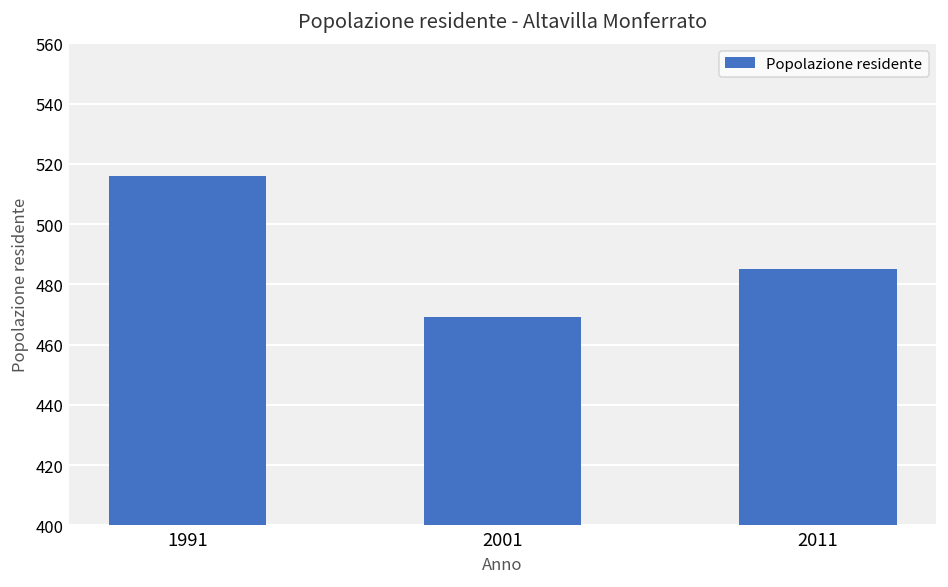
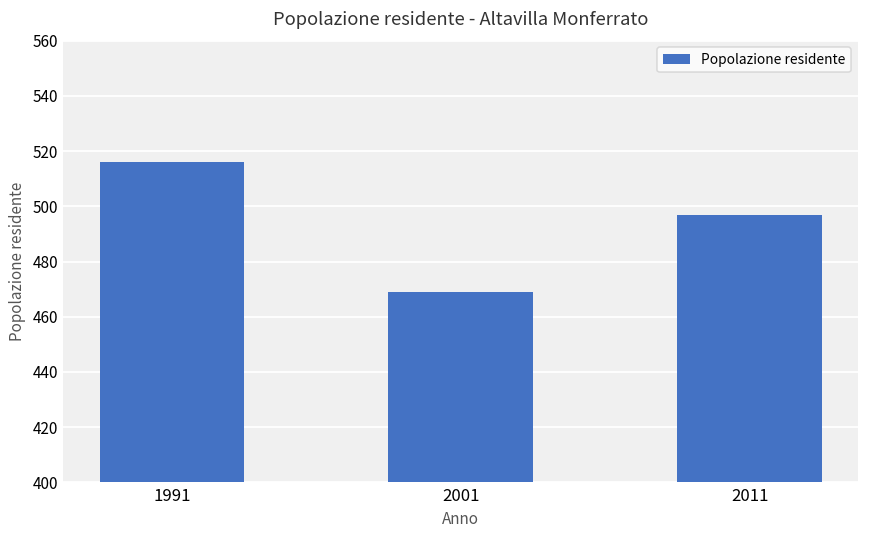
  {
    "1991": 516,
    "2001": 469,
-   "2011": 485
+   "2011": 497
  }
